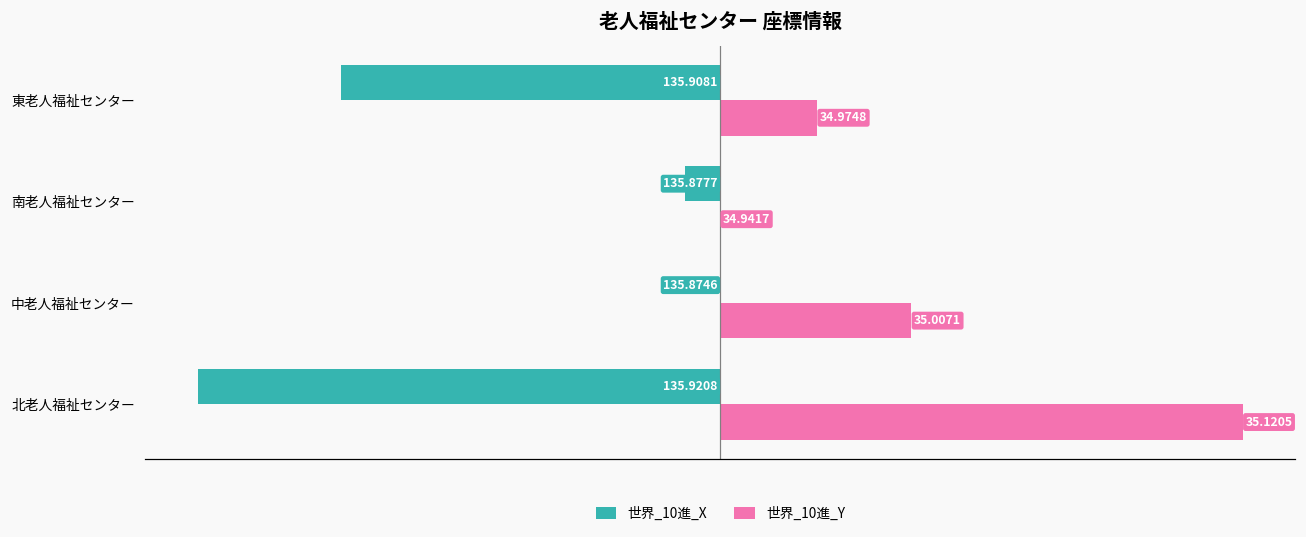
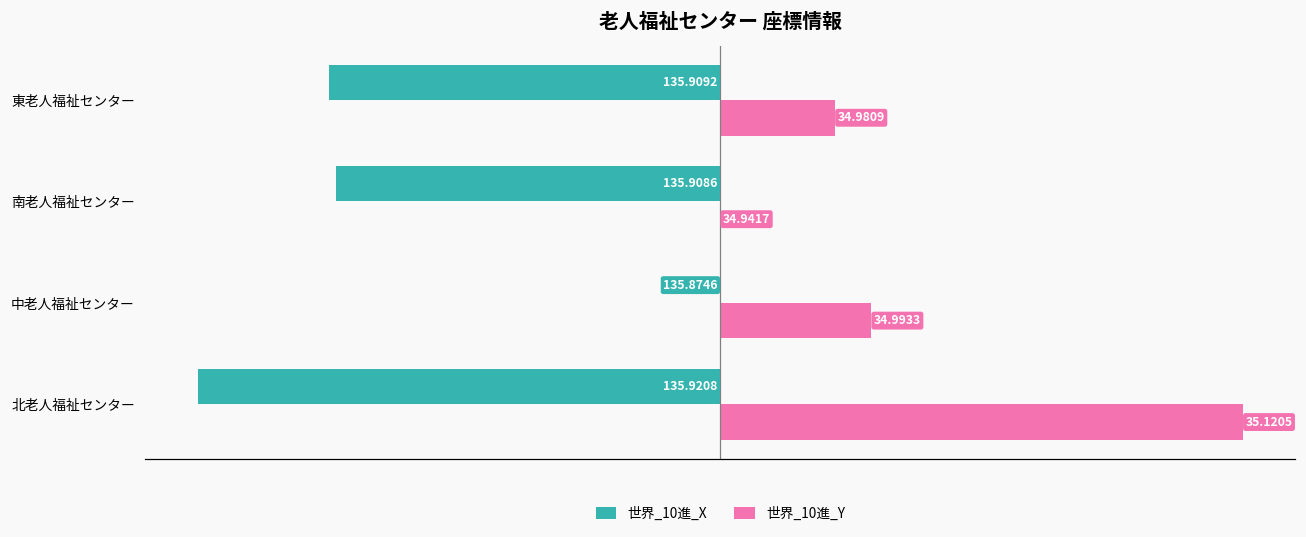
  {
    "世界_10進_X": {
-     "東老人福祉センター": 135.9081,
-     "南老人福祉センター": 135.8777
+     "東老人福祉センター": 135.9092,
+     "南老人福祉センター": 135.9086
    },
    "世界_10進_Y": {
-     "東老人福祉センター": 34.9748,
-     "中老人福祉センター": 35.0071
+     "東老人福祉センター": 34.9809,
+     "中老人福祉センター": 34.9933
    }
  }
